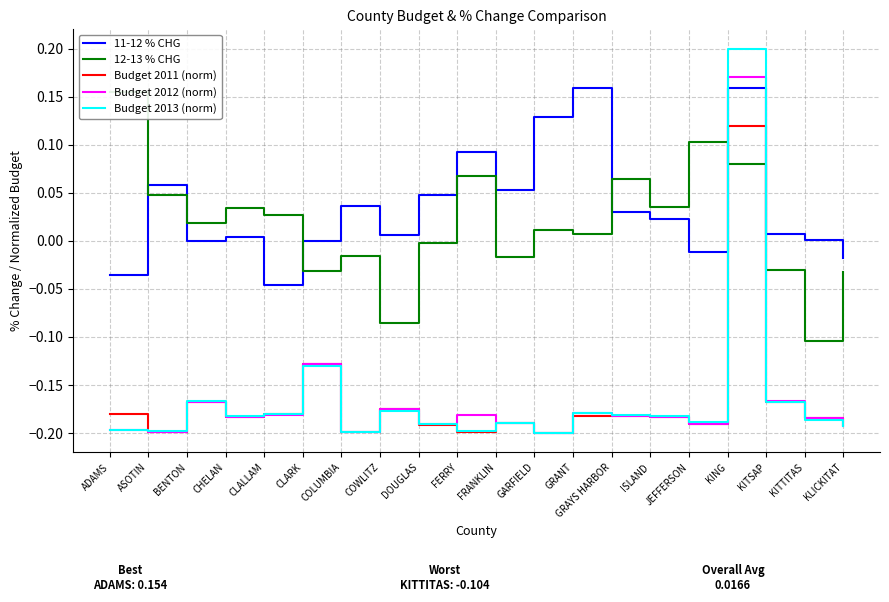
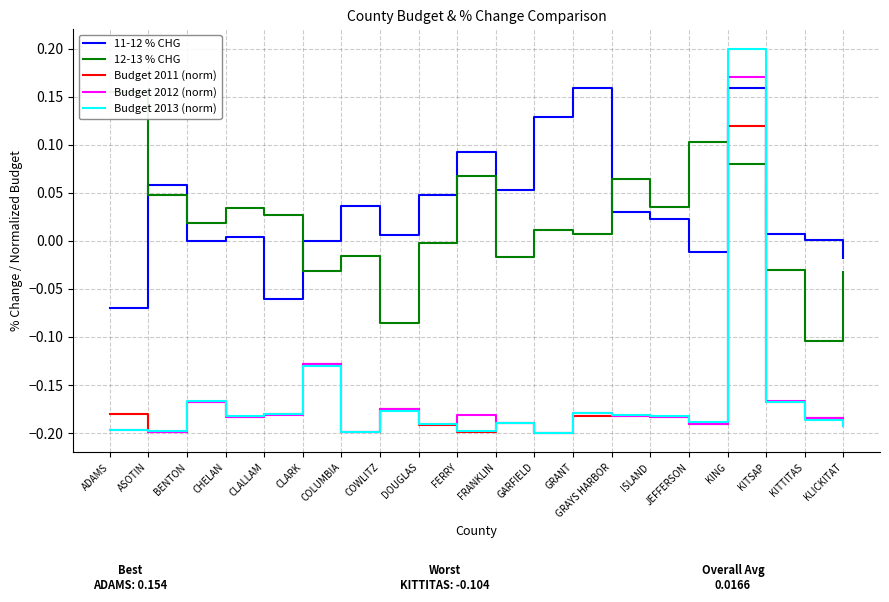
  {
    "11-12 % CHG": {
-     "ADAMS": -0.04,
+     "ADAMS": -0.07,
      "ASOTIN": 0.06,
      "BENTON": 0.00,
      "CHELAN": 0.00,
-     "CLALLAM": -0.05,
+     "CLALLAM": -0.06,
      "CLARK": 0.00,
      "COLUMBIA": 0.04,
      "COWLITZ": 0.01,
      "DOUGLAS": 0.05,
      "FERRY": 0.09,
      "FRANKLIN": 0.05,
      "GARFIELD": 0.13,
      "GRANT": 0.16,
      "GRAYS HARBOR": 0.03,
      "ISLAND": 0.02,
      "JEFFERSON": -0.01,
      "KING": 0.16,
      "KITSAP": 0.01,
      "KITTITAS": 0.00,
      "KLICKITAT": -0.02
    },
    "12-13 % CHG": {
      "ASOTIN": 0.05,
      "BENTON": 0.02,
      "CHELAN": 0.03,
      "CLALLAM": 0.03,
      "CLARK": -0.03,
      "COLUMBIA": -0.02,
      "COWLITZ": -0.09,
      "DOUGLAS": 0.00,
      "FERRY": 0.07,
      "FRANKLIN": -0.02,
      "GARFIELD": 0.01,
      "GRANT": 0.01,
      "GRAYS HARBOR": 0.06,
      "ISLAND": 0.04,
      "JEFFERSON": 0.10,
      "KING": 0.08,
      "KITSAP": -0.03,
      "KITTITAS": -0.10,
      "KLICKITAT": -0.03
    },
    "Budget 2011 (norm)": {
      "ADAMS": -0.18,
      "GRANT": -0.18,
      "KING": 0.12
    },
    "Budget 2012 (norm)": {
      "FERRY": -0.18,
      "KING": 0.17
    },
    "Budget 2013 (norm)": {
      "KING": 0.20
    }
  }
